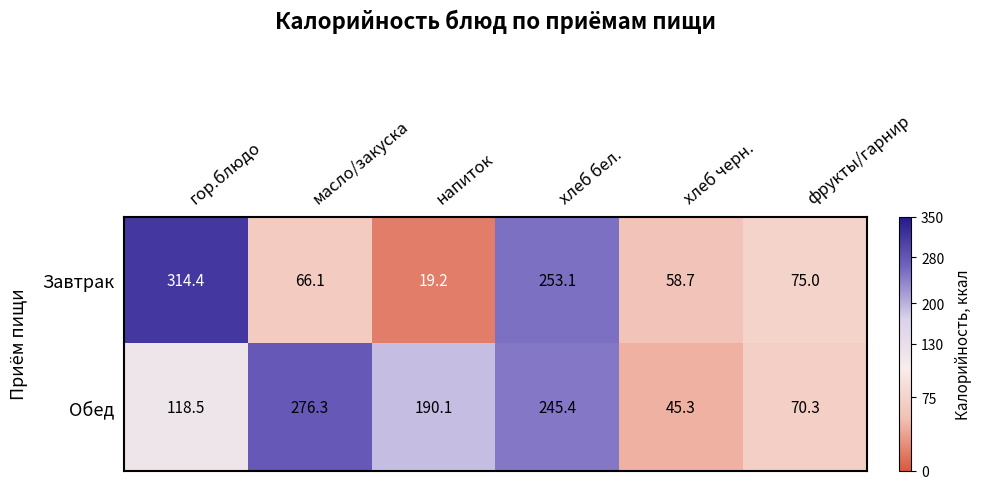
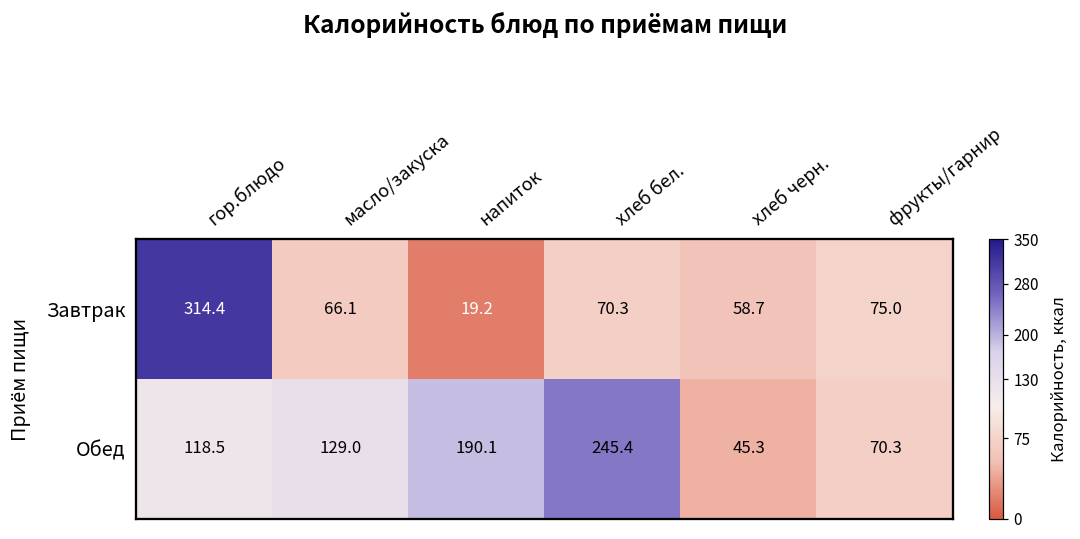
  {
    "Завтрак": {
      "гор.блюдо": 314.4,
      "масло/закуска": 66.1,
      "напиток": 19.2,
-     "хлеб бел.": 253.1,
+     "хлеб бел.": 70.3,
      "хлеб черн.": 58.7,
      "фрукты/гарнир": 75.0
    },
    "Обед": {
      "гор.блюдо": 118.5,
-     "масло/закуска": 276.3,
+     "масло/закуска": 129.0,
      "напиток": 190.1,
      "хлеб бел.": 245.4,
      "хлеб черн.": 45.3,
      "фрукты/гарнир": 70.3
    }
  }
